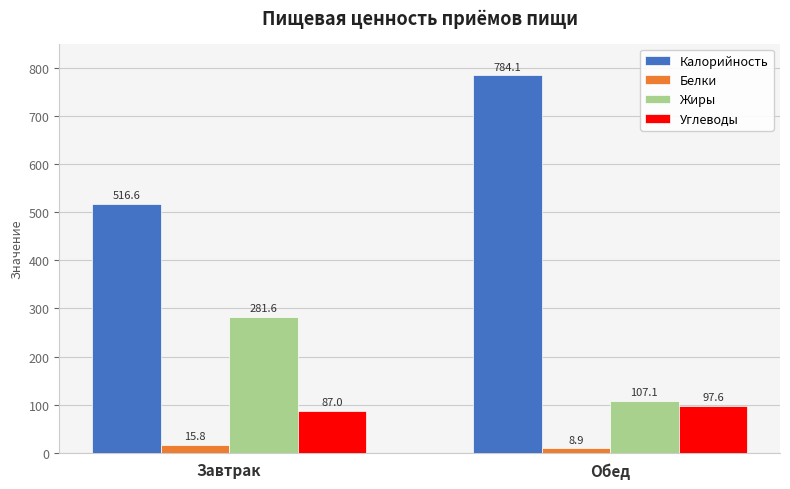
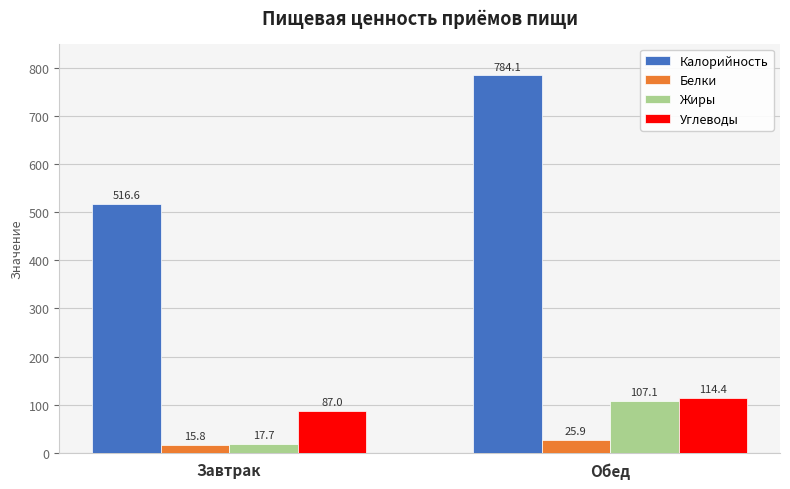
  {
    "Калорийность": {
      "Завтрак": 516.6,
      "Обед": 784.1
    },
    "Белки": {
      "Завтрак": 15.8,
-     "Обед": 8.9
+     "Обед": 25.9
    },
    "Жиры": {
-     "Завтрак": 281.6,
+     "Завтрак": 17.7,
      "Обед": 107.1
    },
    "Углеводы": {
      "Завтрак": 87.0,
-     "Обед": 97.6
+     "Обед": 114.4
    }
  }
